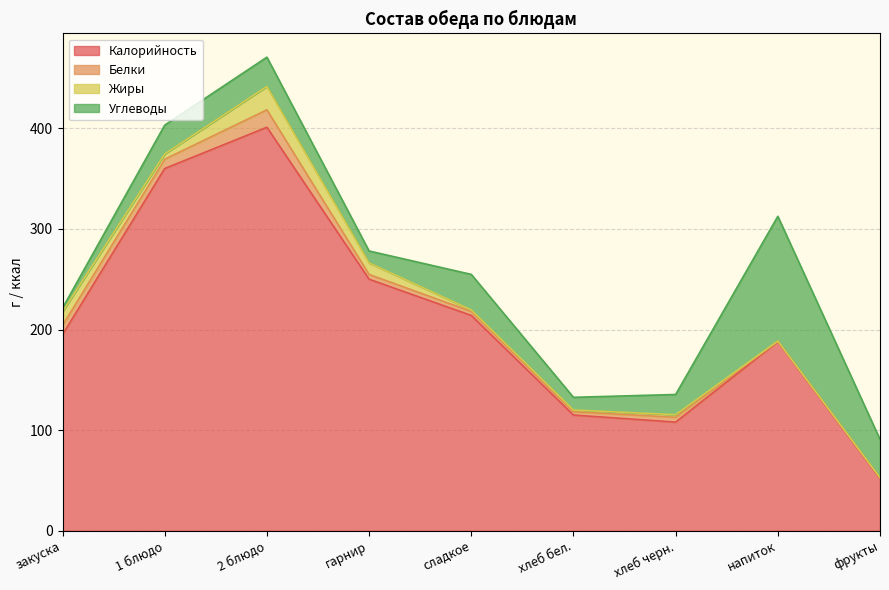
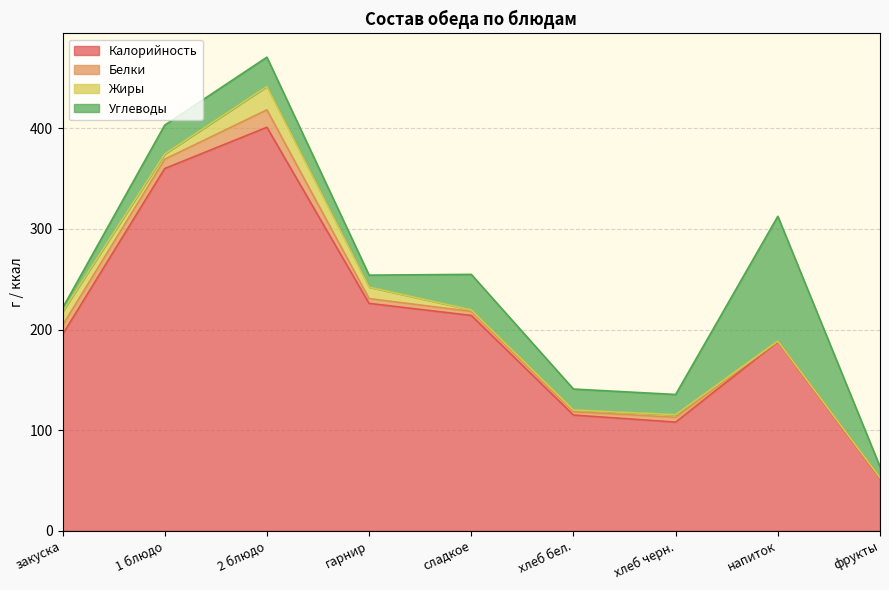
  {
    "Калорийность": {
      "закуска": 195,
      "1 блюдо": 360,
      "2 блюдо": 401,
-     "гарнир": 250,
+     "гарнир": 226,
      "сладкое": 214,
      "хлеб бел.": 115,
      "хлеб черн.": 108
    },
    "Углеводы": {
      "закуска": 4,
      "1 блюдо": 29,
      "2 блюдо": 29,
      "гарнир": 12,
      "сладкое": 35,
-     "хлеб бел.": 13,
+     "хлеб бел.": 21,
      "хлеб черн.": 20,
      "напиток": 124,
-     "фрукты": 38
+     "фрукты": 11
    }
  }
